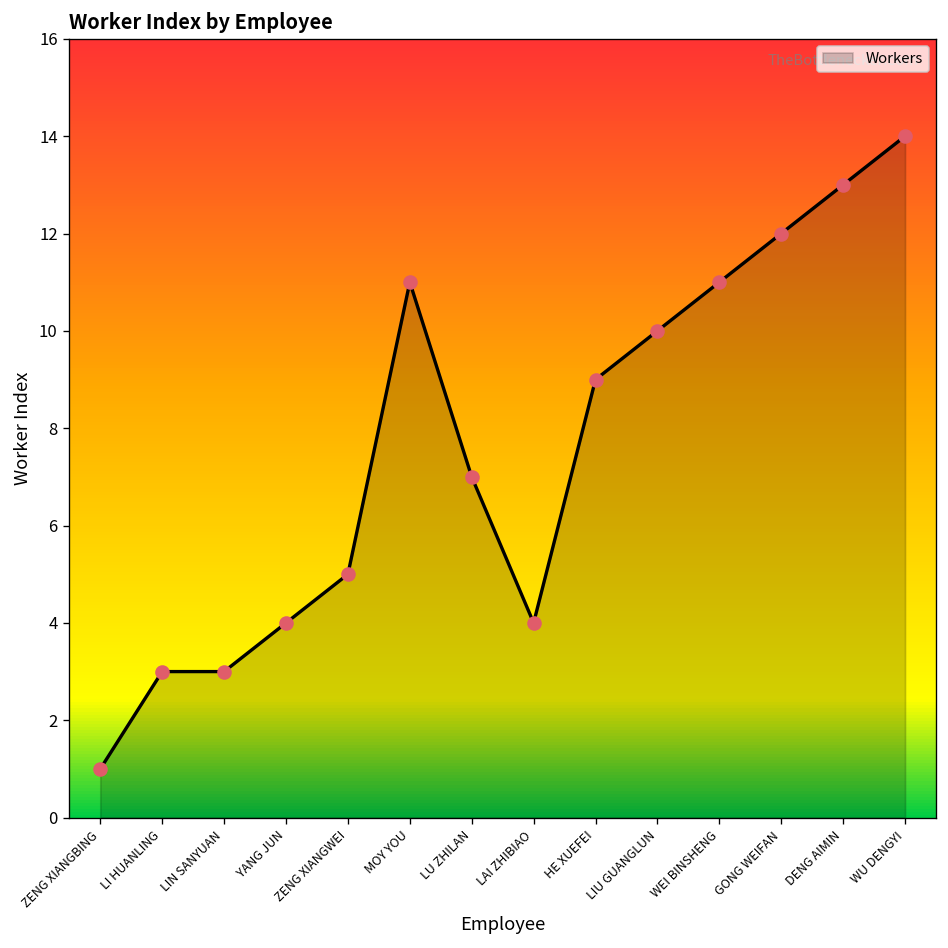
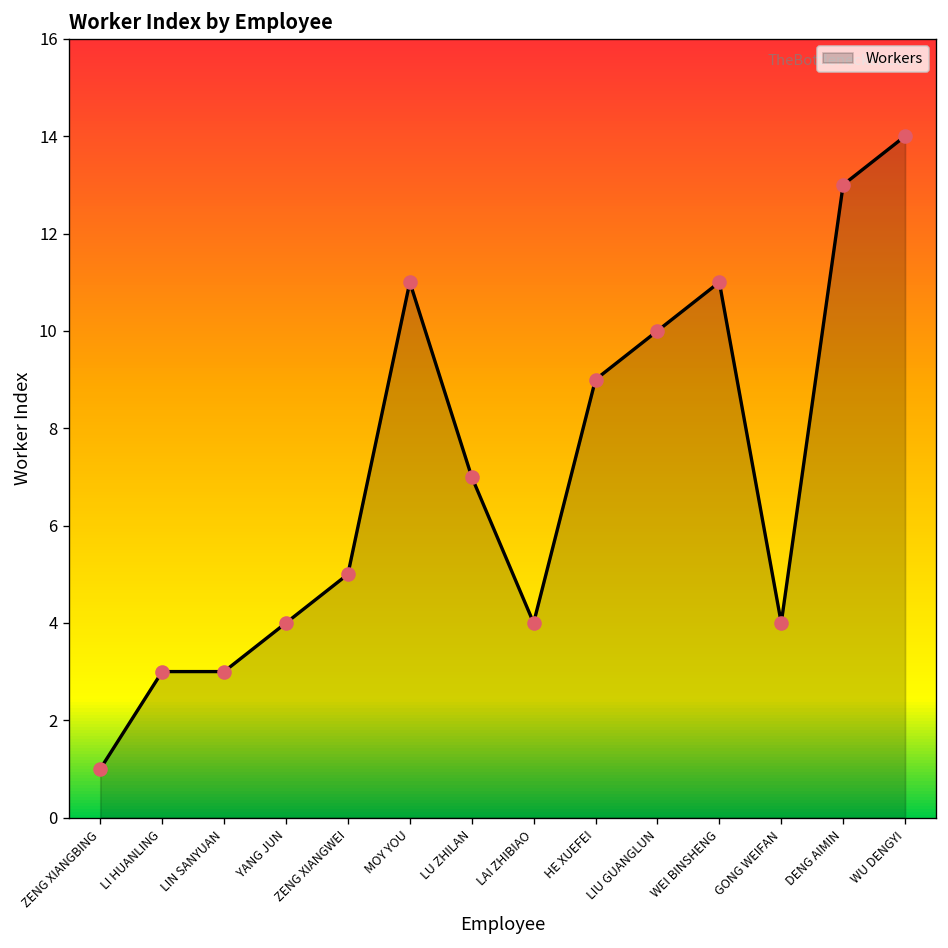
  {
    "ZENG XIANGBING": 1,
    "LI HUANLING": 3,
    "LIN SANYUAN": 3,
    "YANG JUN": 4,
    "ZENG XIANGWEI": 5,
    "MOY YOU": 11,
    "LU ZHILAN": 7,
    "LAI ZHIBIAO": 4,
    "HE XUEFEI": 9,
    "LIU GUANGLUN": 10,
    "WEI BINSHENG": 11,
-   "GONG WEIFAN": 12,
+   "GONG WEIFAN": 4,
    "DENG AIMIN": 13,
    "WU DENGYI": 14
  }
